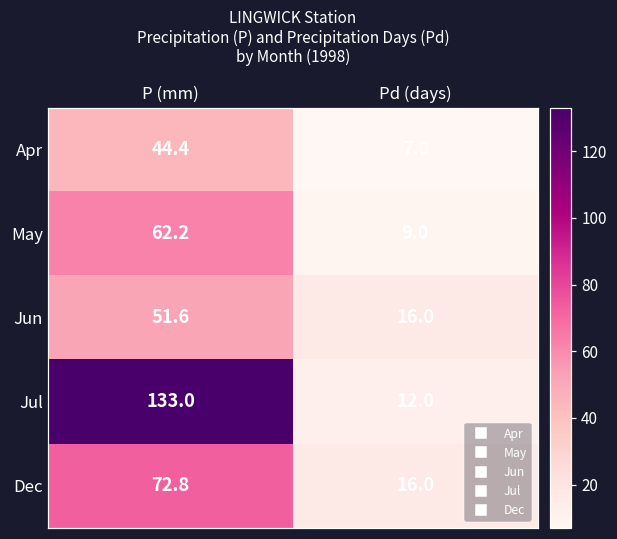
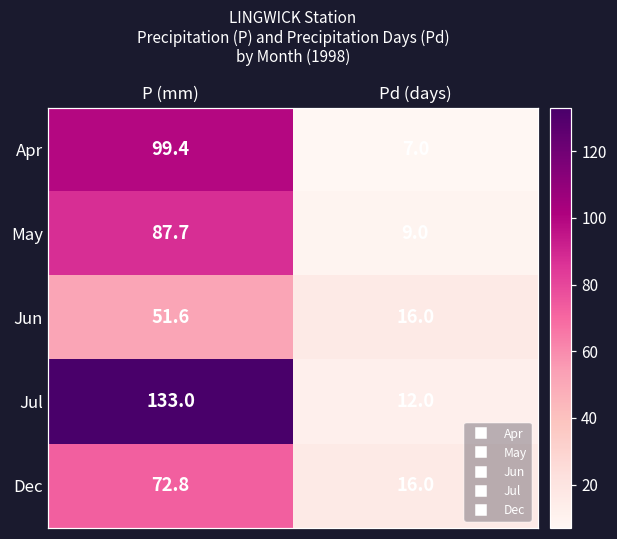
  {
    "Apr": {
-     "P (mm)": 44.4
+     "P (mm)": 99.4
    },
    "May": {
-     "P (mm)": 62.2
+     "P (mm)": 87.7
    },
    "Jun": {
      "P (mm)": 51.6
    },
    "Jul": {
      "P (mm)": 133.0
    },
    "Dec": {
      "P (mm)": 72.8
    }
  }
